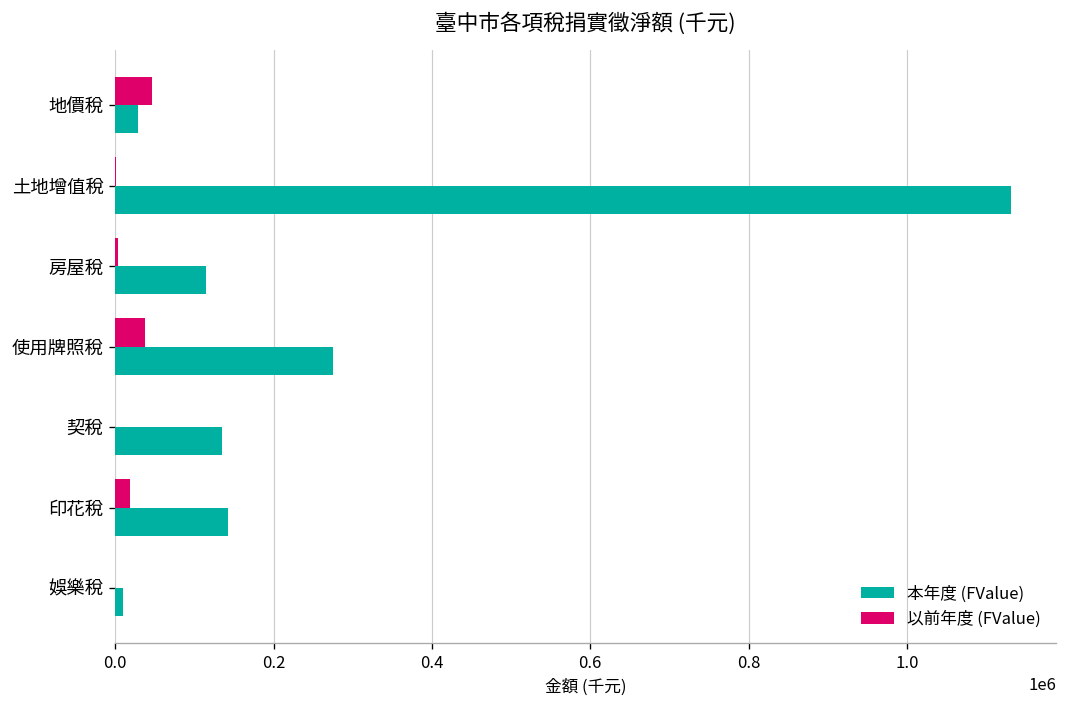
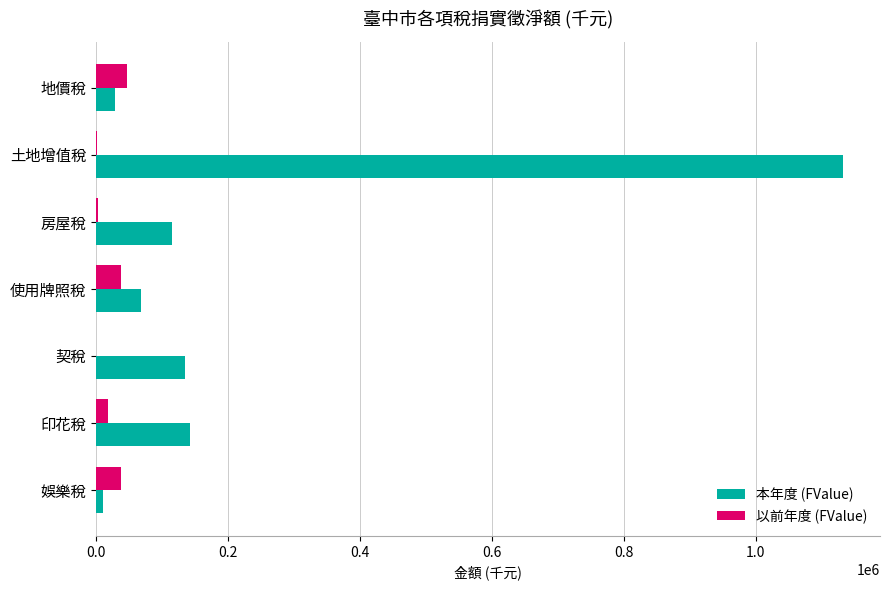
  {
    "本年度 (FValue)": {
      "地價稅": 30000,
      "土地增值稅": 1130000,
      "房屋稅": 110000,
-     "使用牌照稅": 270000,
+     "使用牌照稅": 70000,
      "契稅": 130000,
      "印花稅": 140000,
      "娛樂稅": 10000
    },
    "以前年度 (FValue)": {
      "地價稅": 50000,
      "使用牌照稅": 40000,
      "印花稅": 20000,
-     "娛樂稅": 0
+     "娛樂稅": 40000
    }
  }
